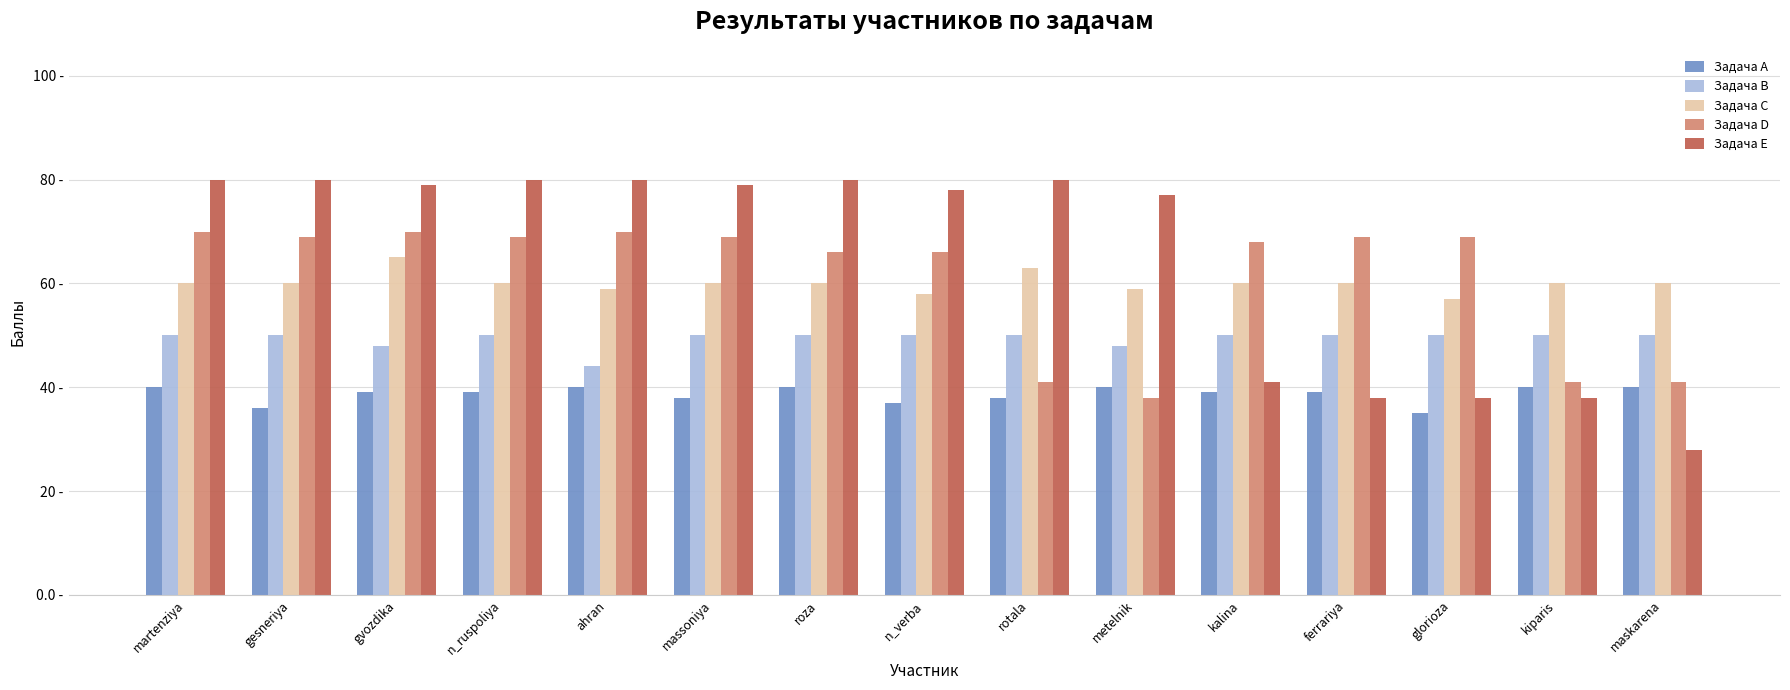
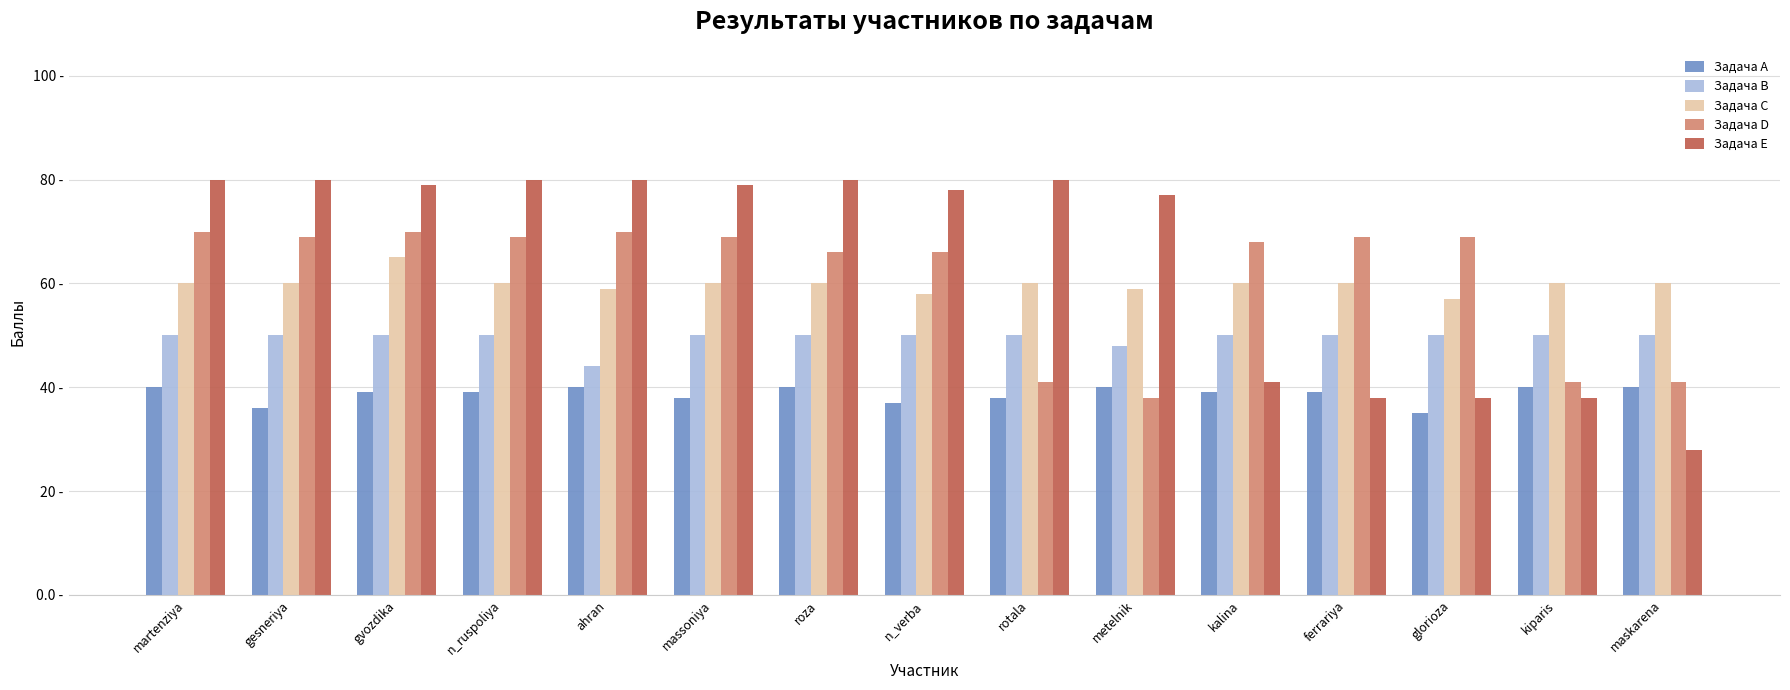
  {
    "Задача A": {
      "martenziya": "40 -",
      "gesneriya": "36 -",
      "gvozdika": "39 -",
      "n_ruspoliya": "39 -",
      "ahran": "40 -",
      "massoniya": "38 -",
      "roza": "40 -",
      "n_verba": "37 -",
      "rotala": "38 -",
      "metelnik": "40 -",
      "kalina": "39 -",
      "ferrariya": "39 -",
      "glorioza": "35 -",
      "kiparis": "40 -",
      "maskarena": "40 -"
    },
    "Задача B": {
      "martenziya": "50 -",
      "gesneriya": "50 -",
-     "gvozdika": "48 -",
+     "gvozdika": "50 -",
      "n_ruspoliya": "50 -",
      "ahran": "44 -",
      "massoniya": "50 -",
      "roza": "50 -",
      "n_verba": "50 -",
      "rotala": "50 -",
      "metelnik": "48 -",
      "kalina": "50 -",
      "ferrariya": "50 -",
      "glorioza": "50 -",
      "kiparis": "50 -",
      "maskarena": "50 -"
    },
    "Задача C": {
      "martenziya": "60 -",
      "gesneriya": "60 -",
      "gvozdika": "65 -",
      "n_ruspoliya": "60 -",
      "ahran": "59 -",
      "massoniya": "60 -",
      "roza": "60 -",
      "n_verba": "58 -",
-     "rotala": "63 -",
+     "rotala": "60 -",
      "metelnik": "59 -",
      "kalina": "60 -",
      "ferrariya": "60 -",
      "glorioza": "57 -",
      "kiparis": "60 -",
      "maskarena": "60 -"
    }
  }
